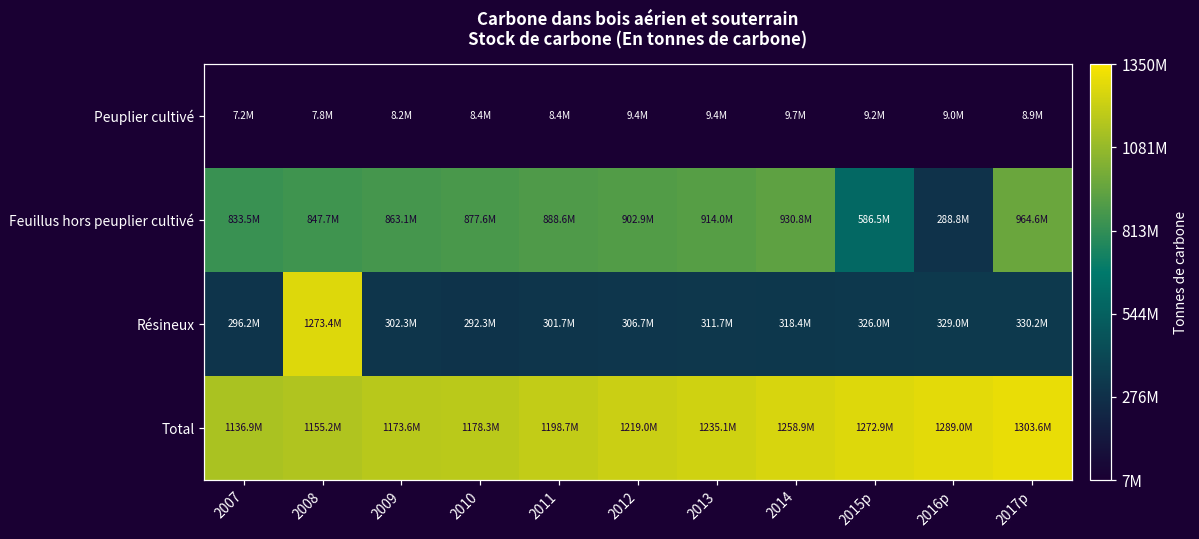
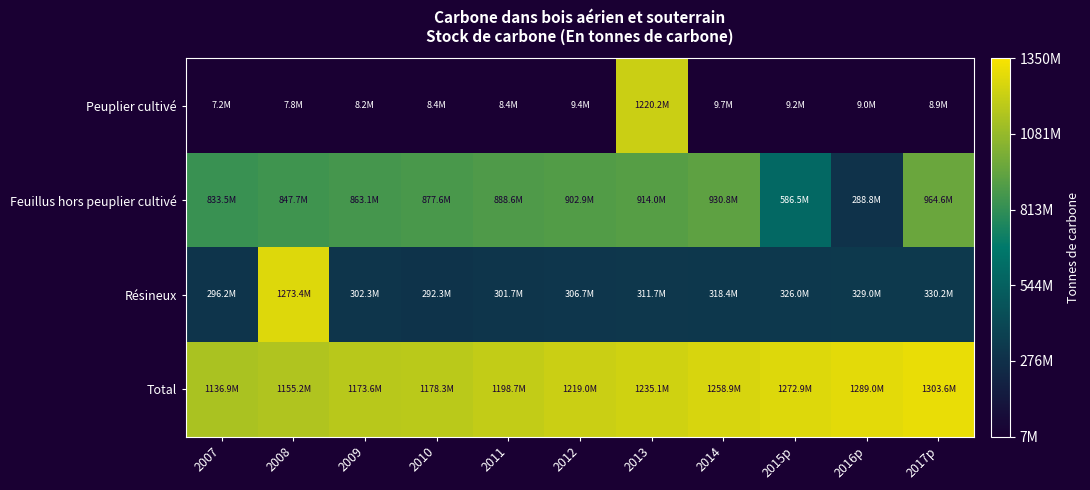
  {
    "Peuplier cultivé": {
      "2007": "7.2M",
      "2008": "7.8M",
      "2009": "8.2M",
      "2010": "8.4M",
      "2011": "8.4M",
      "2012": "9.4M",
-     "2013": "9.4M",
+     "2013": "1220.2M",
      "2014": "9.7M",
      "2015p": "9.2M",
      "2016p": "9.0M",
      "2017p": "8.9M"
    },
    "Feuillus hors peuplier cultivé": {
      "2007": "833.5M",
      "2008": "847.7M",
      "2009": "863.1M",
      "2010": "877.6M",
      "2011": "888.6M",
      "2012": "902.9M",
      "2013": "914.0M",
      "2014": "930.8M",
      "2015p": "586.5M",
      "2016p": "288.8M",
      "2017p": "964.6M"
    },
    "Résineux": {
      "2007": "296.2M",
      "2008": "1273.4M",
      "2009": "302.3M",
      "2010": "292.3M",
      "2011": "301.7M",
      "2012": "306.7M",
      "2013": "311.7M",
      "2014": "318.4M",
      "2015p": "326.0M",
      "2016p": "329.0M",
      "2017p": "330.2M"
    },
    "Total": {
      "2007": "1136.9M",
      "2008": "1155.2M",
      "2009": "1173.6M",
      "2010": "1178.3M",
      "2011": "1198.7M",
      "2012": "1219.0M",
      "2013": "1235.1M",
      "2014": "1258.9M",
      "2015p": "1272.9M",
      "2016p": "1289.0M",
      "2017p": "1303.6M"
    }
  }
